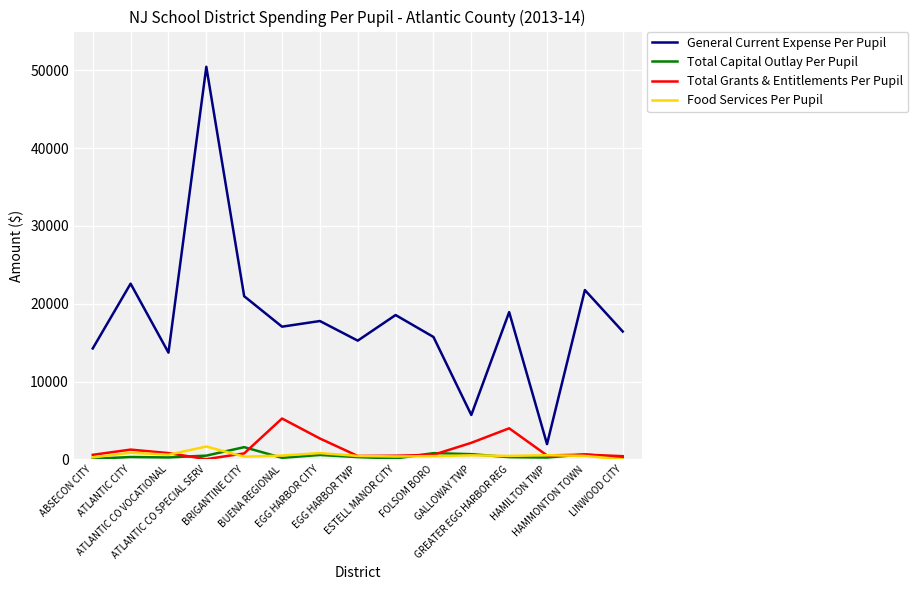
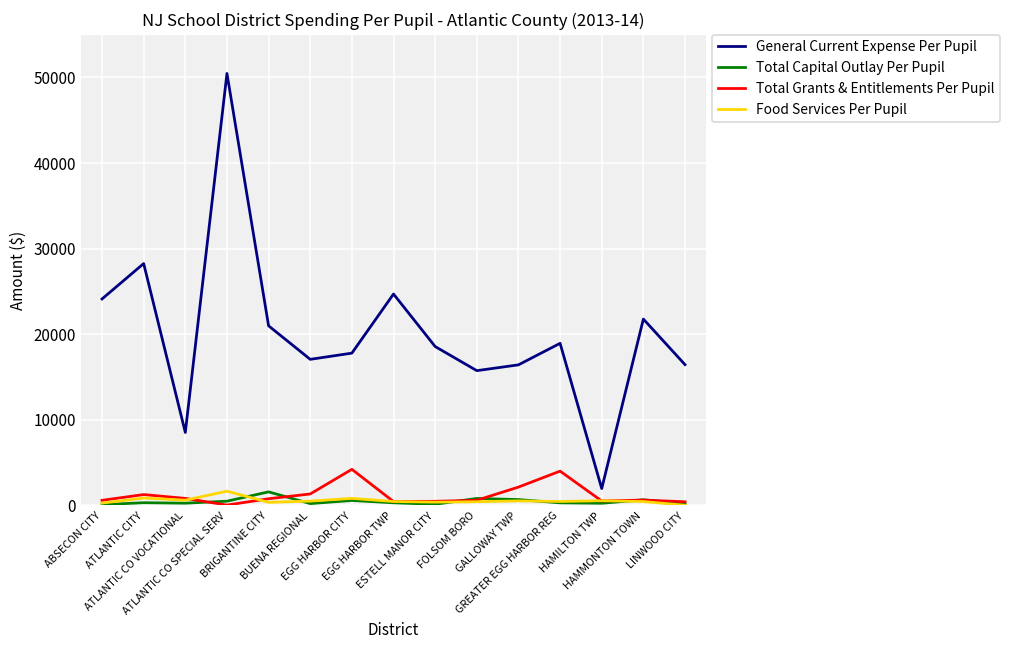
  {
    "General Current Expense Per Pupil": {
-     "ABSECON CITY": 14000,
-     "ATLANTIC CITY": 23000,
-     "ATLANTIC CO VOCATIONAL": 14000,
+     "ABSECON CITY": 24000,
+     "ATLANTIC CITY": 28000,
+     "ATLANTIC CO VOCATIONAL": 9000,
      "ATLANTIC CO SPECIAL SERV": 50000,
      "BRIGANTINE CITY": 21000,
      "BUENA REGIONAL": 17000,
      "EGG HARBOR CITY": 18000,
-     "EGG HARBOR TWP": 15000,
+     "EGG HARBOR TWP": 25000,
      "ESTELL MANOR CITY": 19000,
      "FOLSOM BORO": 16000,
-     "GALLOWAY TWP": 6000,
+     "GALLOWAY TWP": 16000,
      "GREATER EGG HARBOR REG": 19000,
      "HAMILTON TWP": 2000,
      "HAMMONTON TOWN": 22000,
      "LINWOOD CITY": 16000
    },
    "Total Capital Outlay Per Pupil": {
      "ATLANTIC CITY": 0,
      "ATLANTIC CO VOCATIONAL": 0,
      "ATLANTIC CO SPECIAL SERV": 0,
      "BRIGANTINE CITY": 2000
    },
    "Total Grants & Entitlements Per Pupil": {
      "ABSECON CITY": 1000,
      "ATLANTIC CITY": 1000,
      "ATLANTIC CO SPECIAL SERV": 0,
      "BRIGANTINE CITY": 1000,
-     "BUENA REGIONAL": 5000,
-     "EGG HARBOR CITY": 3000,
+     "BUENA REGIONAL": 1000,
+     "EGG HARBOR CITY": 4000,
      "GALLOWAY TWP": 2000,
      "GREATER EGG HARBOR REG": 4000
    },
    "Food Services Per Pupil": {
      "ATLANTIC CITY": 1000,
      "ATLANTIC CO SPECIAL SERV": 2000,
      "BRIGANTINE CITY": 0
    }
  }
